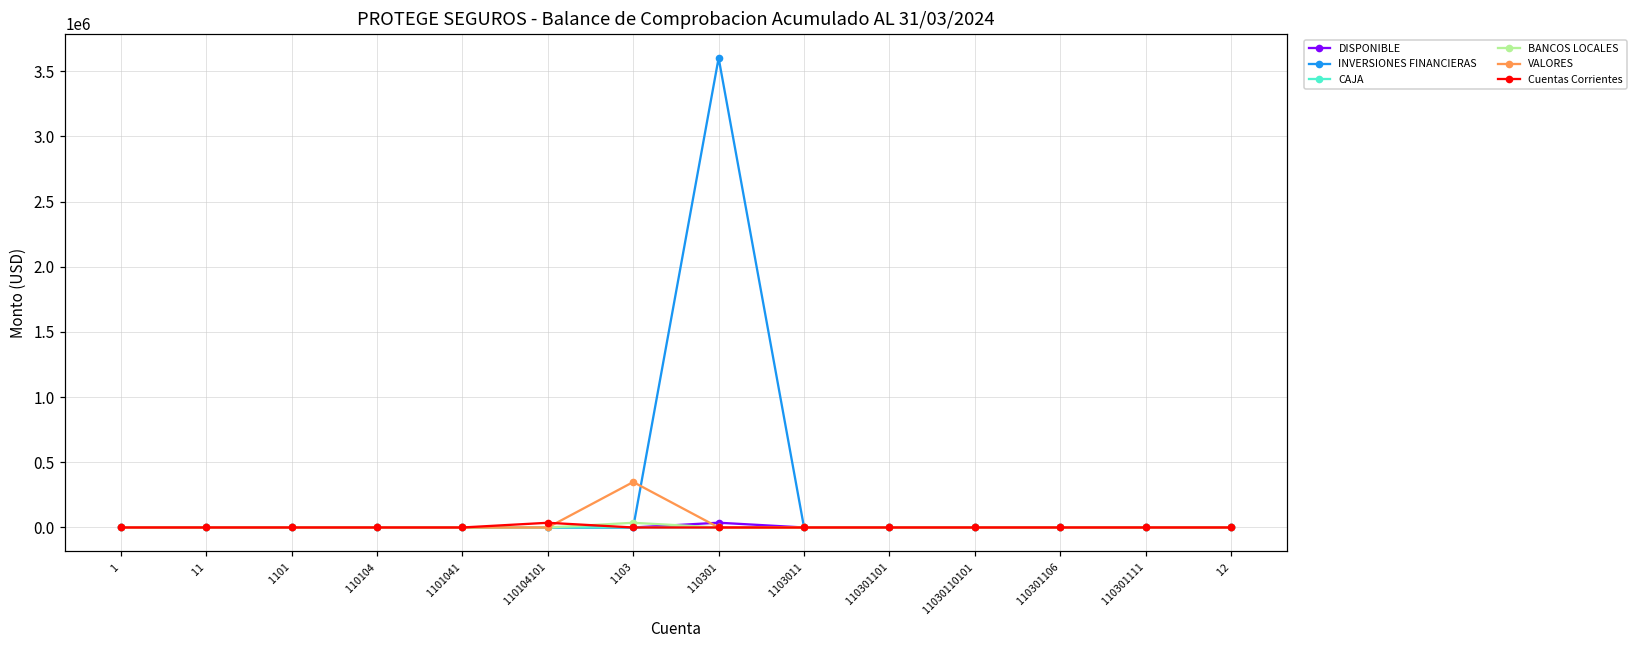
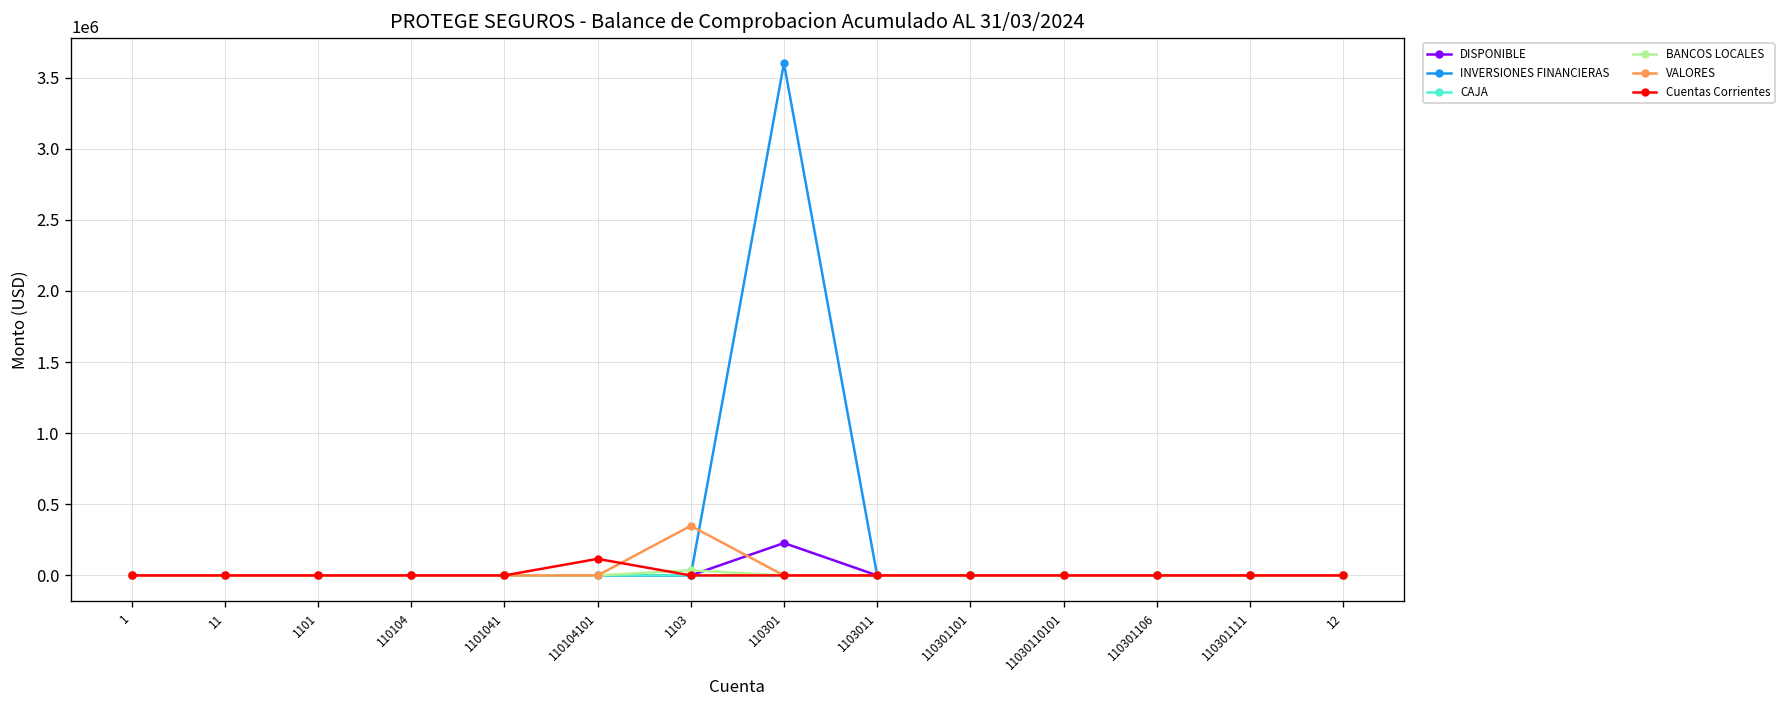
  {
    "DISPONIBLE": {
-     "110301": 40000
+     "110301": 230000
    },
    "INVERSIONES FINANCIERAS": {
      "110301": 3600000
    },
    "BANCOS LOCALES": {
      "1103": 40000
    },
    "VALORES": {
      "1103": 350000
    },
    "Cuentas Corrientes": {
-     "110104101": 40000
+     "110104101": 120000
    }
  }
